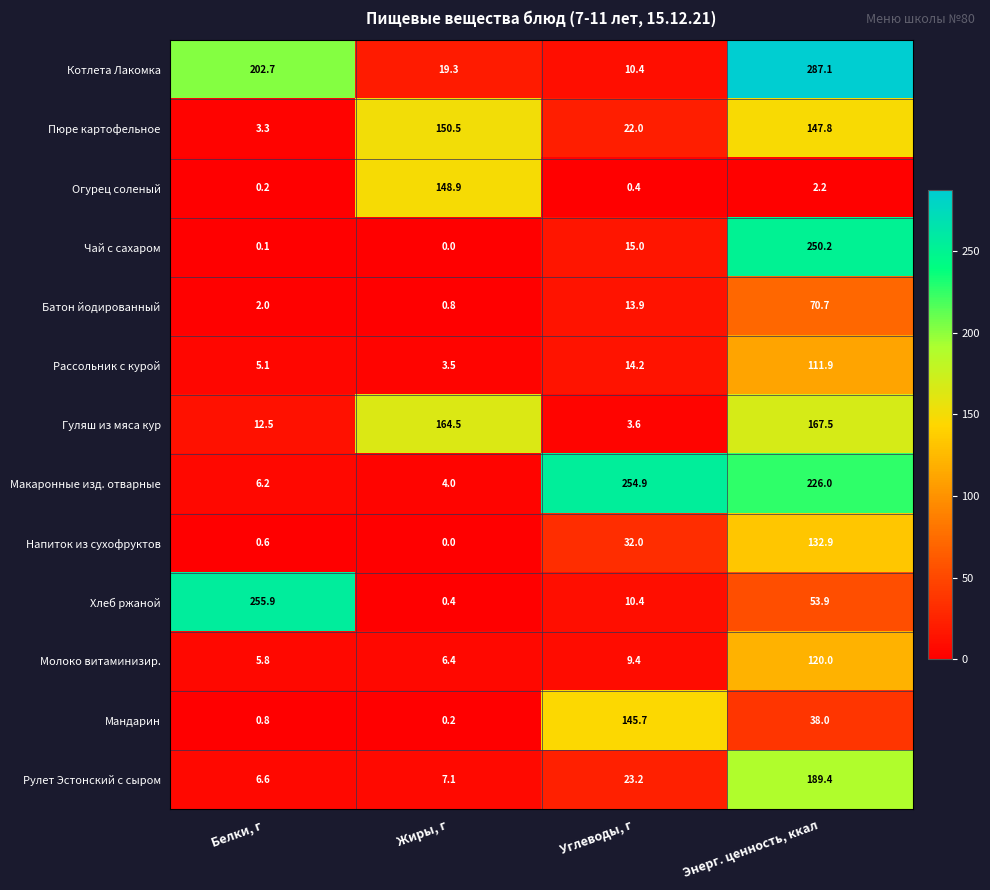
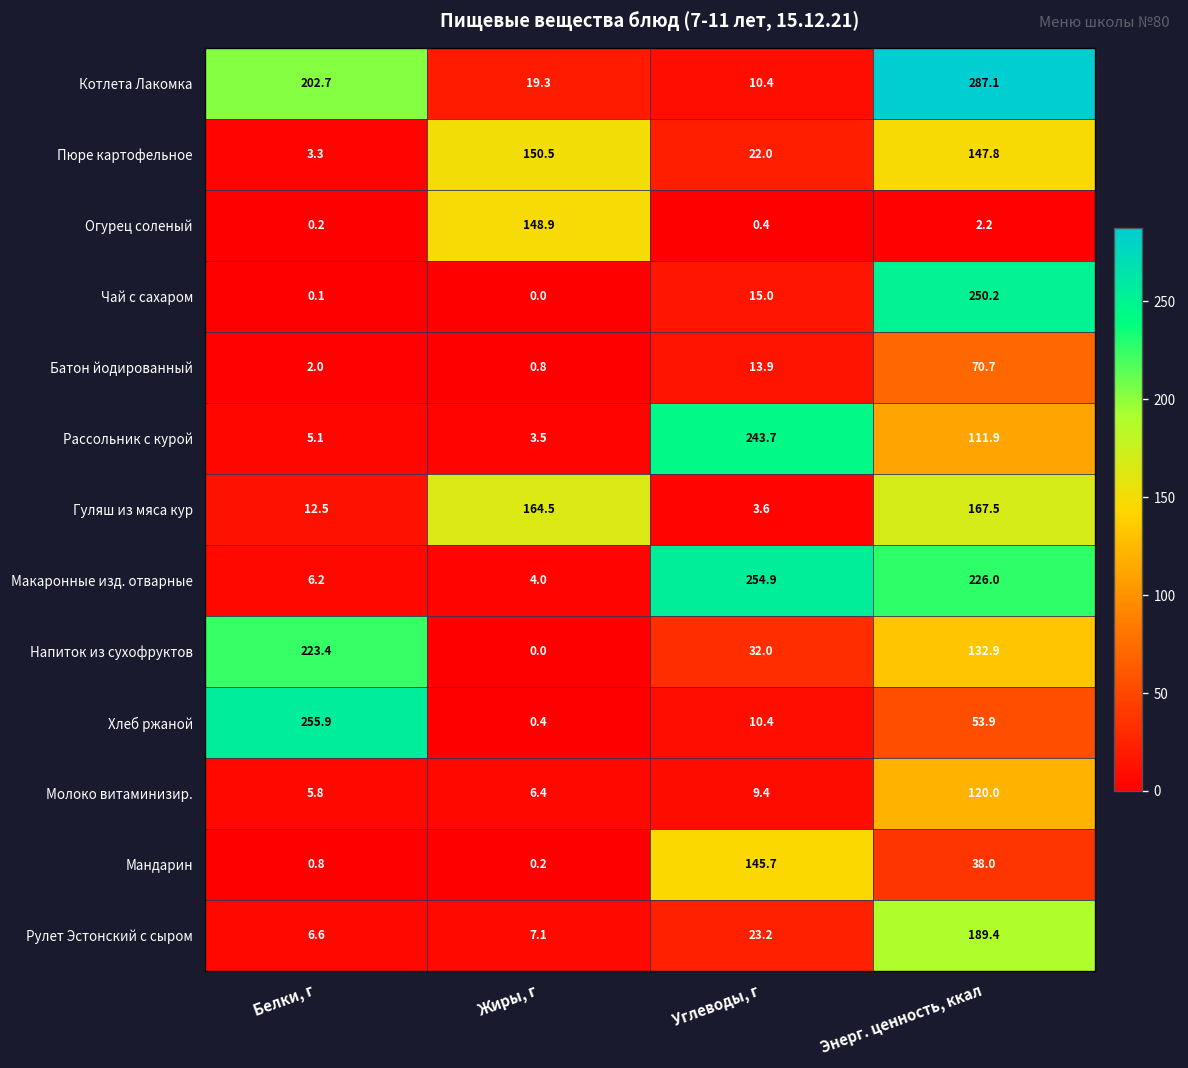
  {
    "Котлета Лакомка": {
      "Белки, г": 202.7,
      "Жиры, г": 19.3,
      "Углеводы, г": 10.4,
      "Энерг. ценность, ккал": 287.1
    },
    "Пюре картофельное": {
      "Белки, г": 3.3,
      "Жиры, г": 150.5,
      "Углеводы, г": 22.0,
      "Энерг. ценность, ккал": 147.8
    },
    "Огурец соленый": {
      "Белки, г": 0.2,
      "Жиры, г": 148.9,
      "Углеводы, г": 0.4,
      "Энерг. ценность, ккал": 2.2
    },
    "Чай с сахаром": {
      "Белки, г": 0.1,
      "Жиры, г": 0.0,
      "Углеводы, г": 15.0,
      "Энерг. ценность, ккал": 250.2
    },
    "Батон йодированный": {
      "Белки, г": 2.0,
      "Жиры, г": 0.8,
      "Углеводы, г": 13.9,
      "Энерг. ценность, ккал": 70.7
    },
    "Рассольник с курой": {
      "Белки, г": 5.1,
      "Жиры, г": 3.5,
-     "Углеводы, г": 14.2,
+     "Углеводы, г": 243.7,
      "Энерг. ценность, ккал": 111.9
    },
    "Гуляш из мяса кур": {
      "Белки, г": 12.5,
      "Жиры, г": 164.5,
      "Углеводы, г": 3.6,
      "Энерг. ценность, ккал": 167.5
    },
    "Макаронные изд. отварные": {
      "Белки, г": 6.2,
      "Жиры, г": 4.0,
      "Углеводы, г": 254.9,
      "Энерг. ценность, ккал": 226.0
    },
    "Напиток из сухофруктов": {
-     "Белки, г": 0.6,
+     "Белки, г": 223.4,
      "Жиры, г": 0.0,
      "Углеводы, г": 32.0,
      "Энерг. ценность, ккал": 132.9
    },
    "Хлеб ржаной": {
      "Белки, г": 255.9,
      "Жиры, г": 0.4,
      "Углеводы, г": 10.4,
      "Энерг. ценность, ккал": 53.9
    },
    "Молоко витаминизир.": {
      "Белки, г": 5.8,
      "Жиры, г": 6.4,
      "Углеводы, г": 9.4,
      "Энерг. ценность, ккал": 120.0
    },
    "Мандарин": {
      "Белки, г": 0.8,
      "Жиры, г": 0.2,
      "Углеводы, г": 145.7,
      "Энерг. ценность, ккал": 38.0
    },
    "Рулет Эстонский с сыром": {
      "Белки, г": 6.6,
      "Жиры, г": 7.1,
      "Углеводы, г": 23.2,
      "Энерг. ценность, ккал": 189.4
    }
  }
